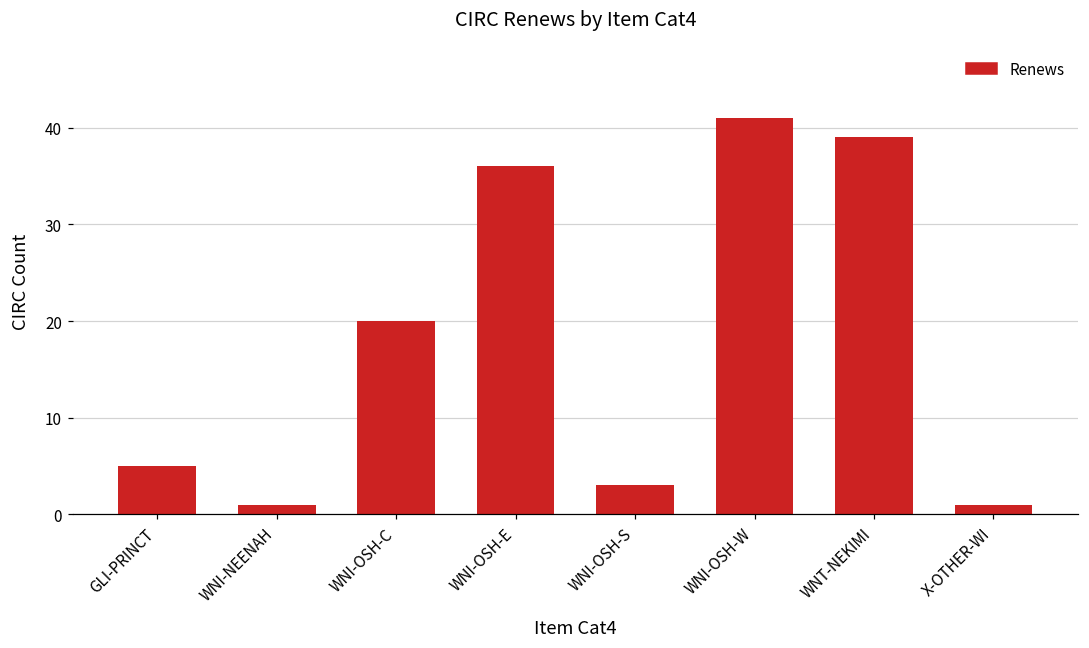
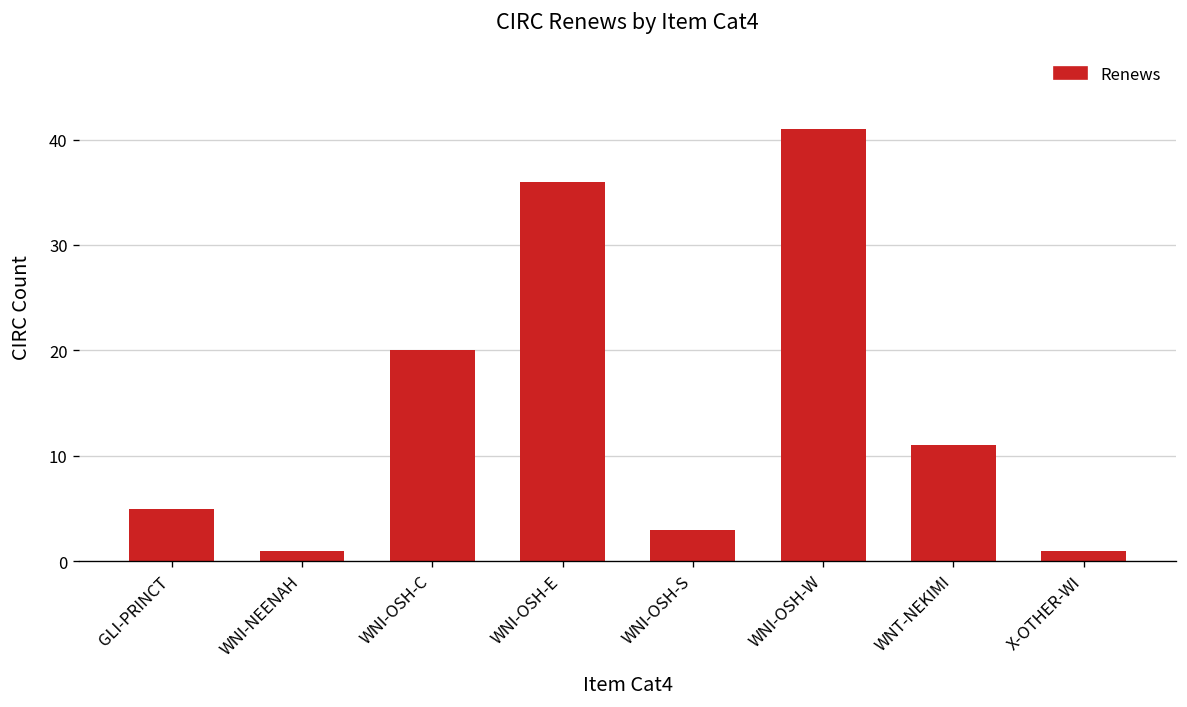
  {
    "GLI-PRINCT": 5,
    "WNI-NEENAH": 1,
    "WNI-OSH-C": 20,
    "WNI-OSH-E": 36,
    "WNI-OSH-S": 3,
    "WNI-OSH-W": 41,
-   "WNT-NEKIMI": 39,
+   "WNT-NEKIMI": 11,
    "X-OTHER-WI": 1
  }
